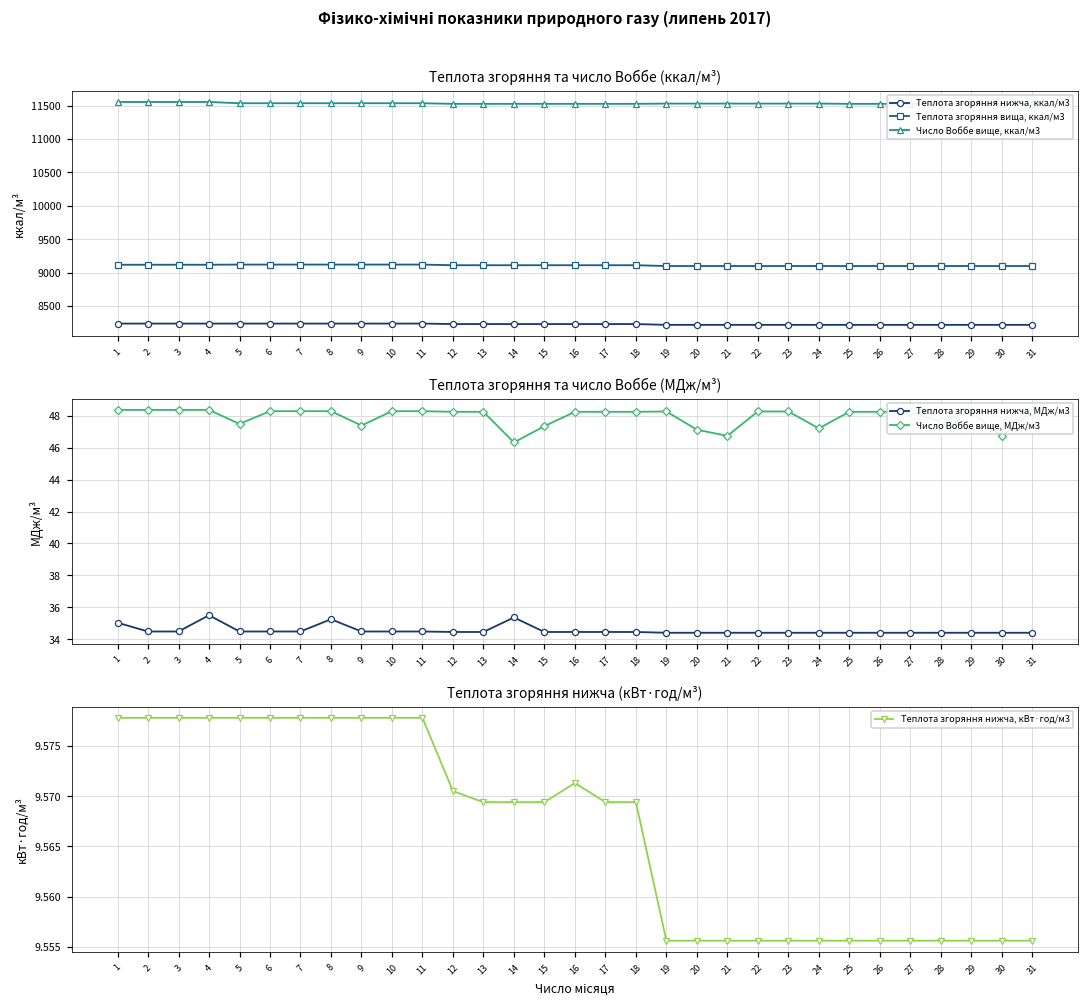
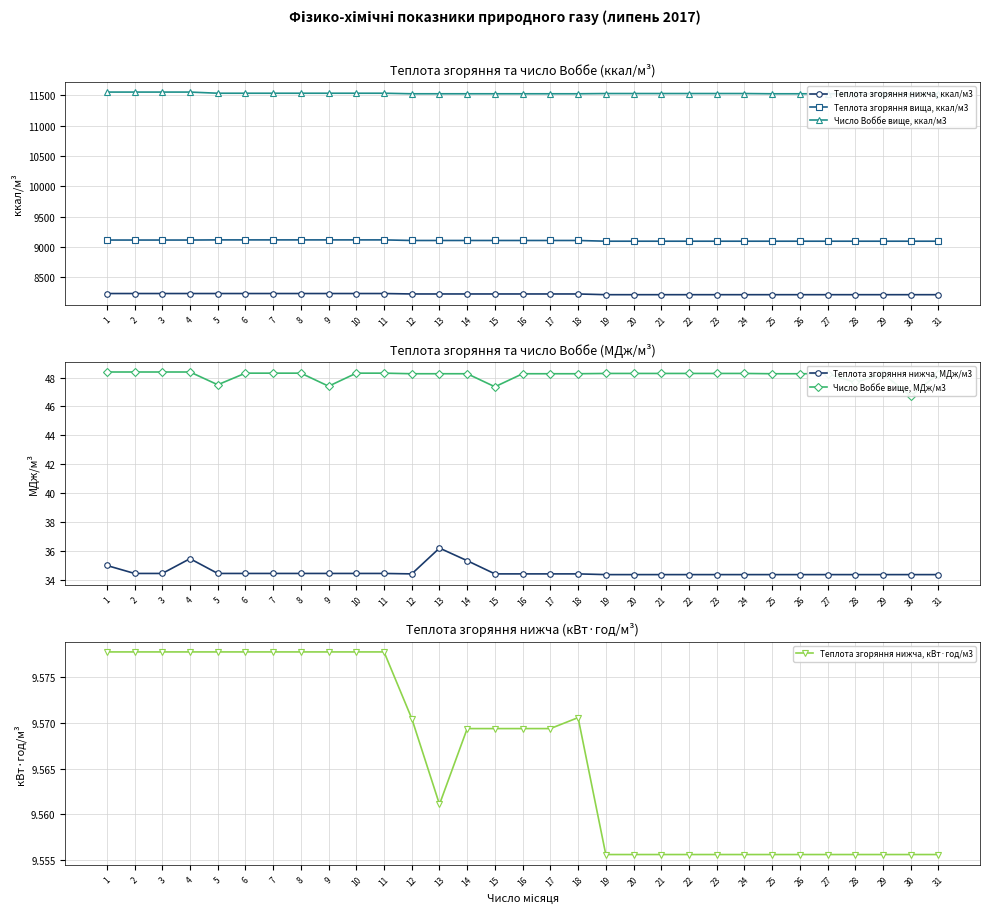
  {
    "Теплота згоряння та число Воббе (МДж/м³)": {
      "Теплота згоряння нижча, МДж/м3": {
        "1": 35.0,
        "2": 34.5,
        "3": 34.5,
        "4": 35.5,
        "5": 34.5,
        "6": 34.5,
        "7": 34.5,
-       "8": 35.3,
+       "8": 34.5,
        "9": 34.5,
        "10": 34.5,
        "11": 34.5,
        "12": 34.5,
-       "13": 34.5,
+       "13": 36.2,
        "14": 35.4,
        "15": 34.5,
        "16": 34.5,
        "17": 34.5,
        "18": 34.5,
        "19": 34.4,
        "20": 34.4,
        "21": 34.4,
        "22": 34.4,
        "23": 34.4,
        "24": 34.4,
        "25": 34.4,
        "26": 34.4,
        "27": 34.4,
        "28": 34.4,
        "29": 34.4,
        "30": 34.4,
        "31": 34.4
      },
      "Число Воббе вище, МДж/м3": {
        "1": 48.4,
        "2": 48.4,
        "3": 48.4,
        "4": 48.4,
        "5": 47.5,
        "6": 48.3,
        "7": 48.3,
        "8": 48.3,
        "9": 47.4,
        "10": 48.3,
        "11": 48.3,
        "12": 48.3,
        "13": 48.3,
-       "14": 46.3,
+       "14": 48.3,
        "15": 47.4,
        "16": 48.3,
        "17": 48.3,
        "18": 48.3,
        "19": 48.3,
-       "20": 47.1,
-       "21": 46.8,
+       "20": 48.3,
+       "21": 48.3,
        "22": 48.3,
        "23": 48.3,
-       "24": 47.2,
+       "24": 48.3,
        "25": 48.3,
        "26": 48.3,
        "30": 46.7
      }
    },
    "Теплота згоряння нижча (кВт·год/м³)": {
      "1": 9.578,
      "2": 9.578,
      "3": 9.578,
      "4": 9.578,
      "5": 9.578,
      "6": 9.578,
      "7": 9.578,
      "8": 9.578,
      "9": 9.578,
      "10": 9.578,
      "11": 9.578,
      "12": 9.571,
-     "13": 9.569,
+     "13": 9.561,
      "14": 9.569,
      "15": 9.569,
-     "16": 9.571,
+     "16": 9.569,
      "17": 9.569,
-     "18": 9.569,
+     "18": 9.571,
      "19": 9.556,
      "20": 9.556,
      "21": 9.556,
      "22": 9.556,
      "23": 9.556,
      "24": 9.556,
      "25": 9.556,
      "26": 9.556,
      "27": 9.556,
      "28": 9.556,
      "29": 9.556,
      "30": 9.556,
      "31": 9.556
    }
  }
